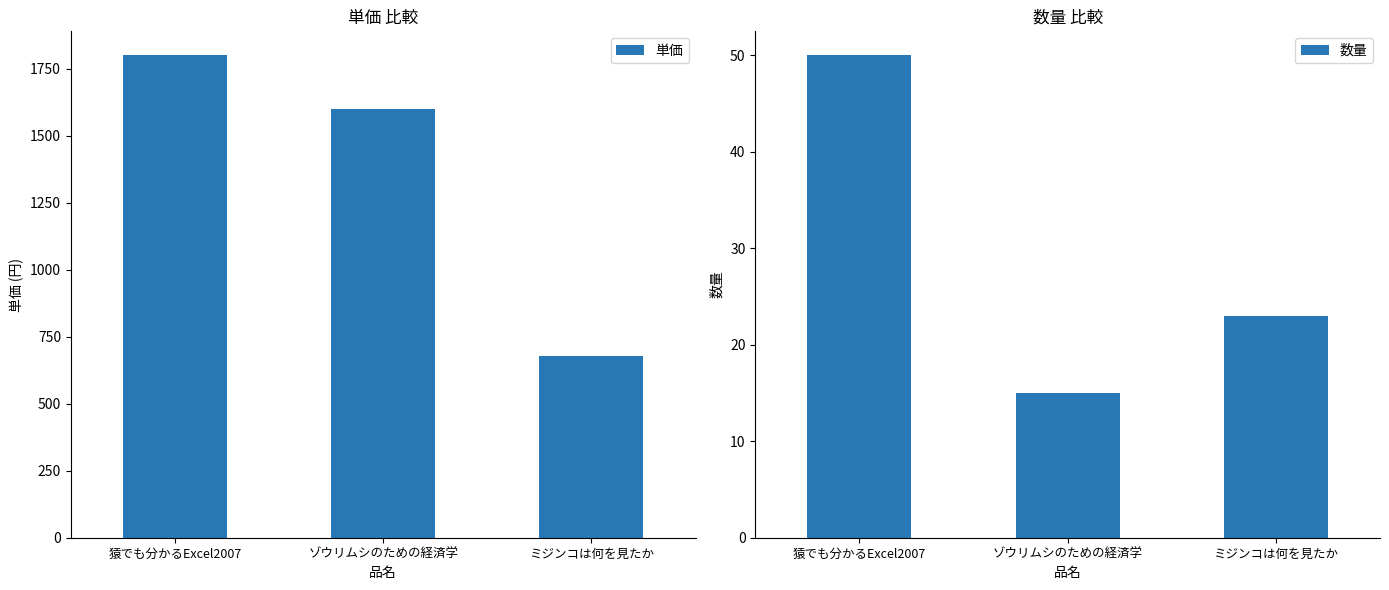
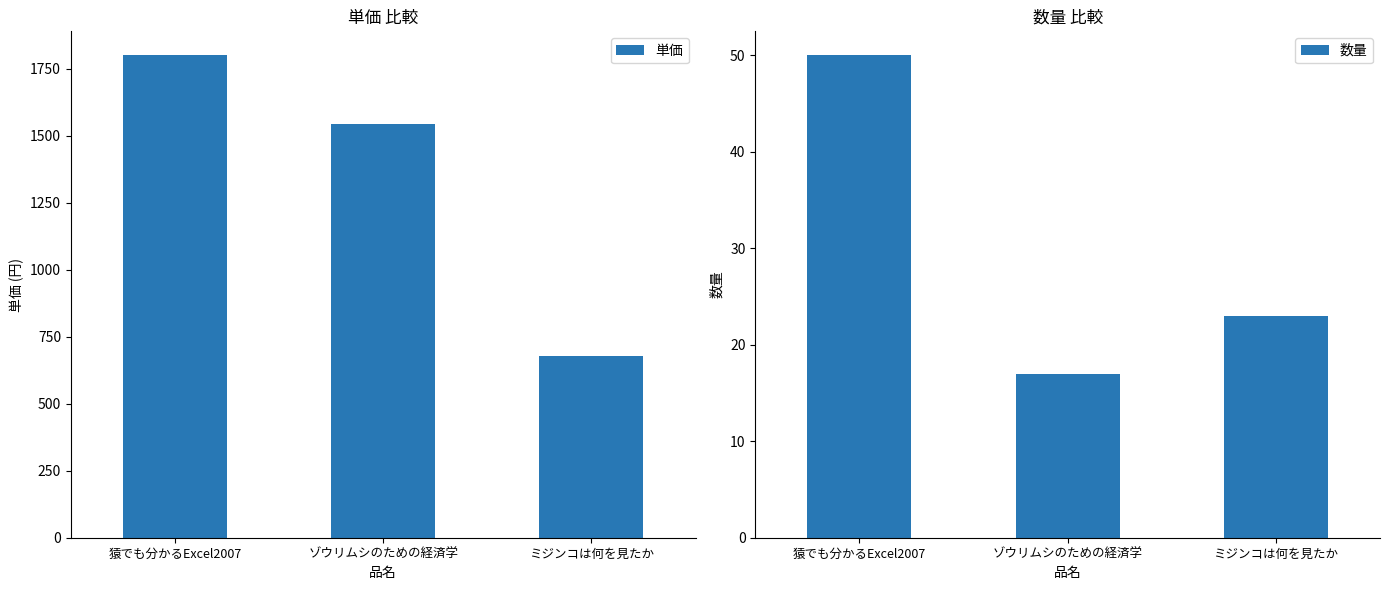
  {
    "単価 比較": {
      "猿でも分かるExcel2007": 1800,
-     "ゾウリムシのための経済学": 1600,
+     "ゾウリムシのための経済学": 1550,
      "ミジンコは何を見たか": 680
    },
    "数量 比較": {
      "猿でも分かるExcel2007": 50,
-     "ゾウリムシのための経済学": 15,
+     "ゾウリムシのための経済学": 17,
      "ミジンコは何を見たか": 23
    }
  }
